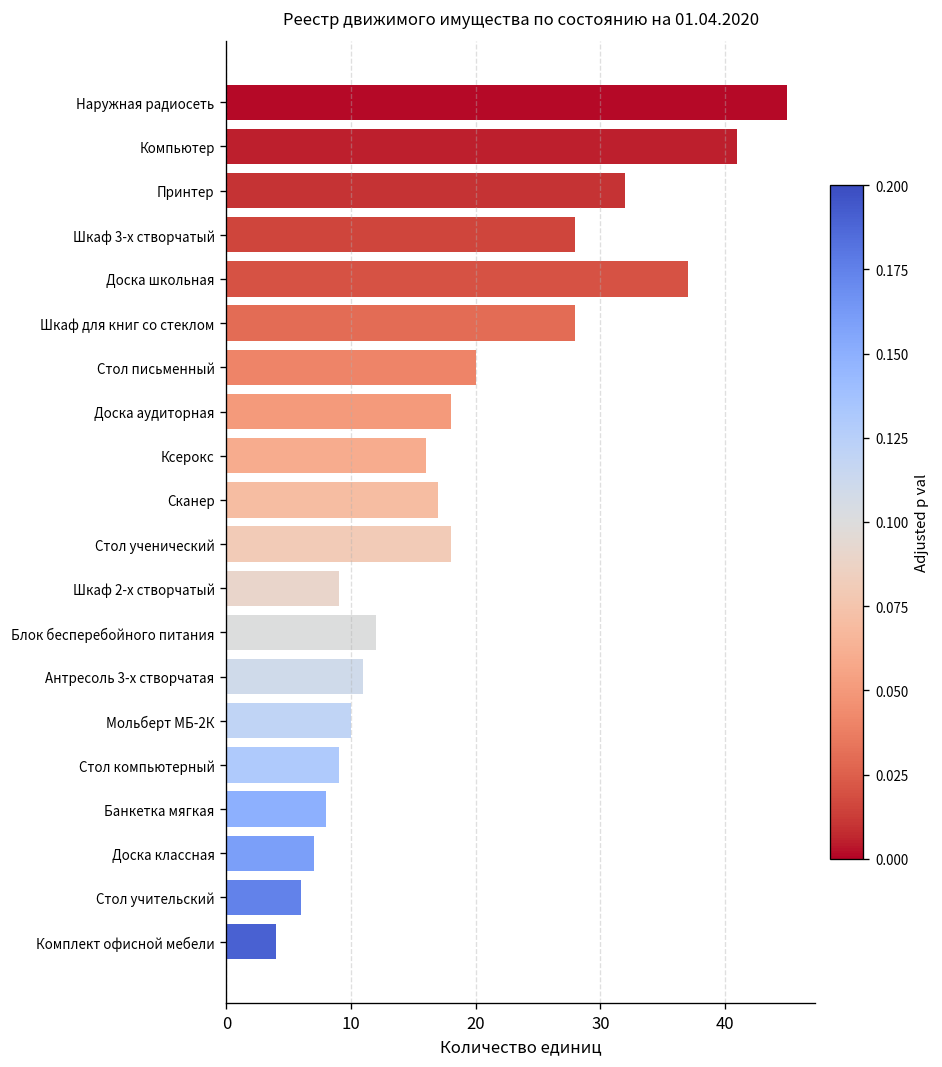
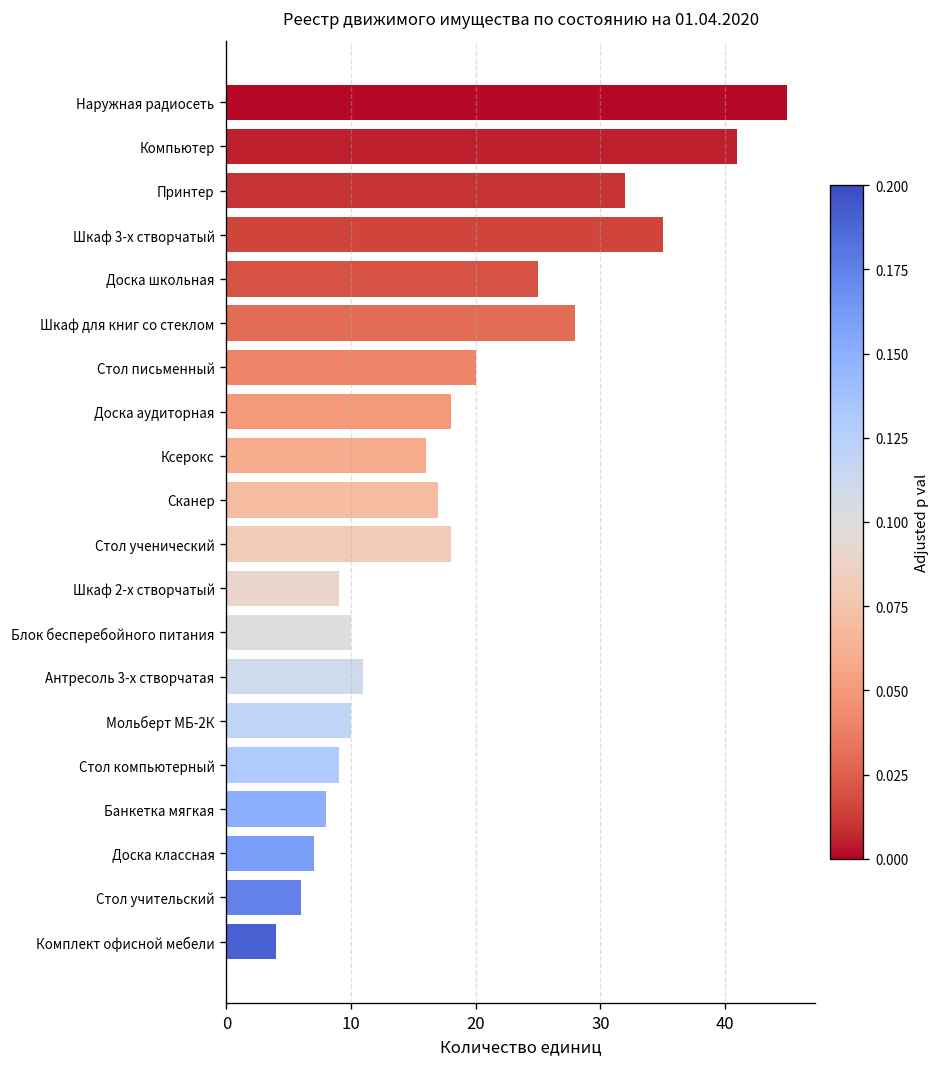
  {
    "Наружная радиосеть": 45,
    "Компьютер": 41,
    "Принтер": 32,
-   "Шкаф 3-х створчатый": 28,
-   "Доска школьная": 37,
+   "Шкаф 3-х створчатый": 35,
+   "Доска школьная": 25,
    "Шкаф для книг со стеклом": 28,
    "Стол письменный": 20,
    "Доска аудиторная": 18,
    "Ксерокс": 16,
    "Сканер": 17,
    "Стол ученический": 18,
    "Шкаф 2-х створчатый": 9,
-   "Блок бесперебойного питания": 12,
+   "Блок бесперебойного питания": 10,
    "Антресоль 3-х створчатая": 11,
    "Мольберт МБ-2К": 10,
    "Стол компьютерный": 9,
    "Банкетка мягкая": 8,
    "Доска классная": 7,
    "Стол учительский": 6,
    "Комплект офисной мебели": 4
  }
